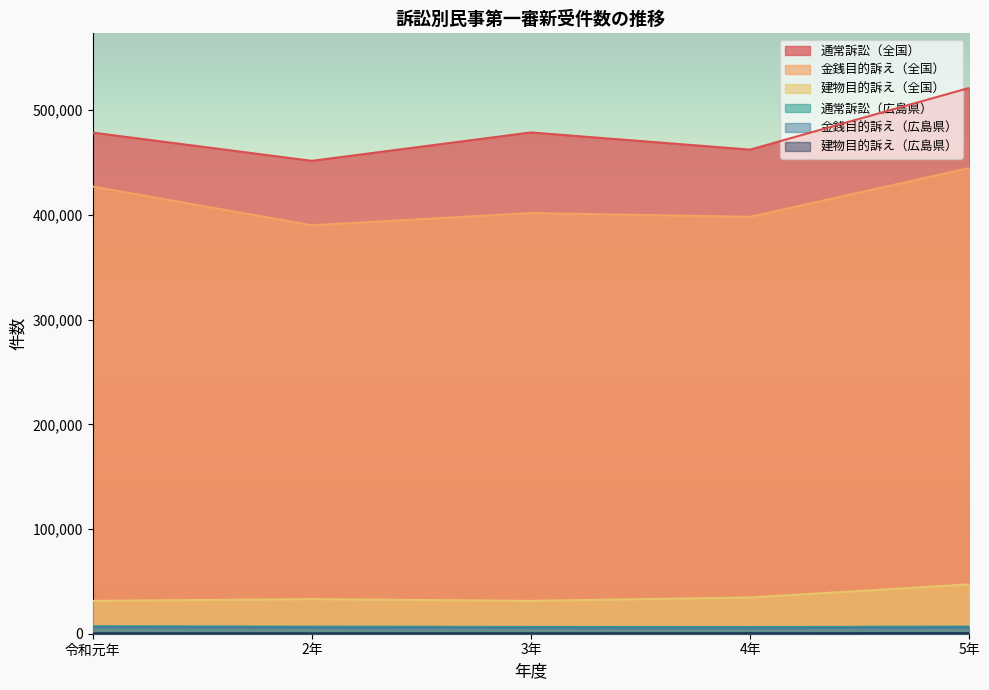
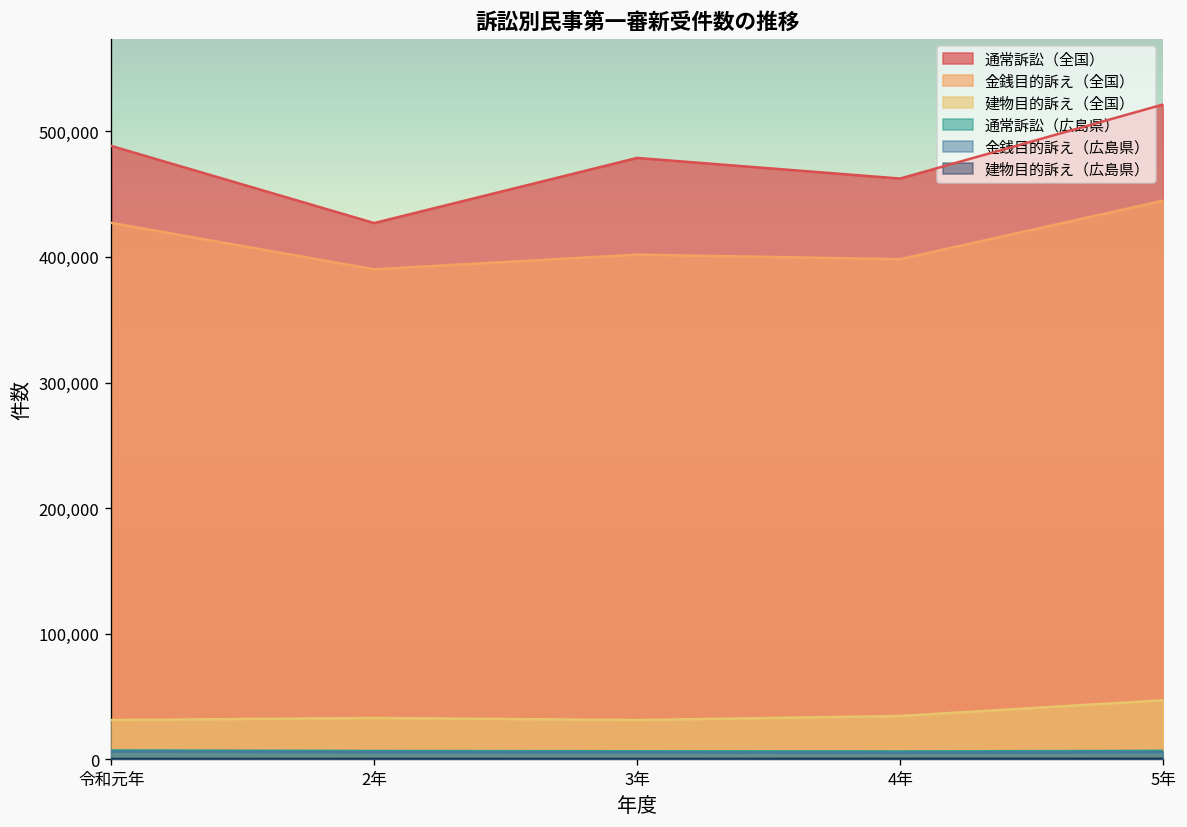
  {
    "通常訴訟（全国）": {
-     "令和元年": "479,000",
-     "2年": "452,000",
+     "令和元年": "488,000",
+     "2年": "427,000",
      "3年": "479,000",
      "4年": "462,000",
      "5年": "521,000"
    }
  }
